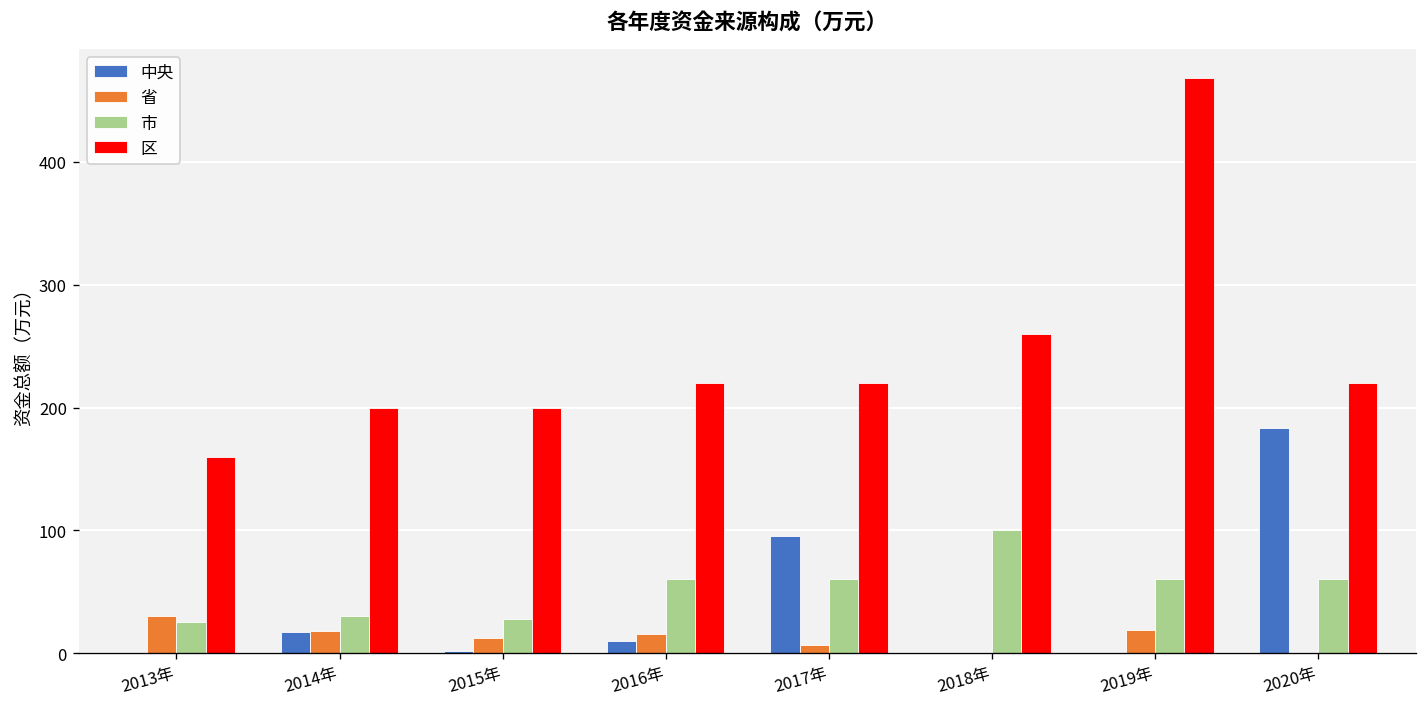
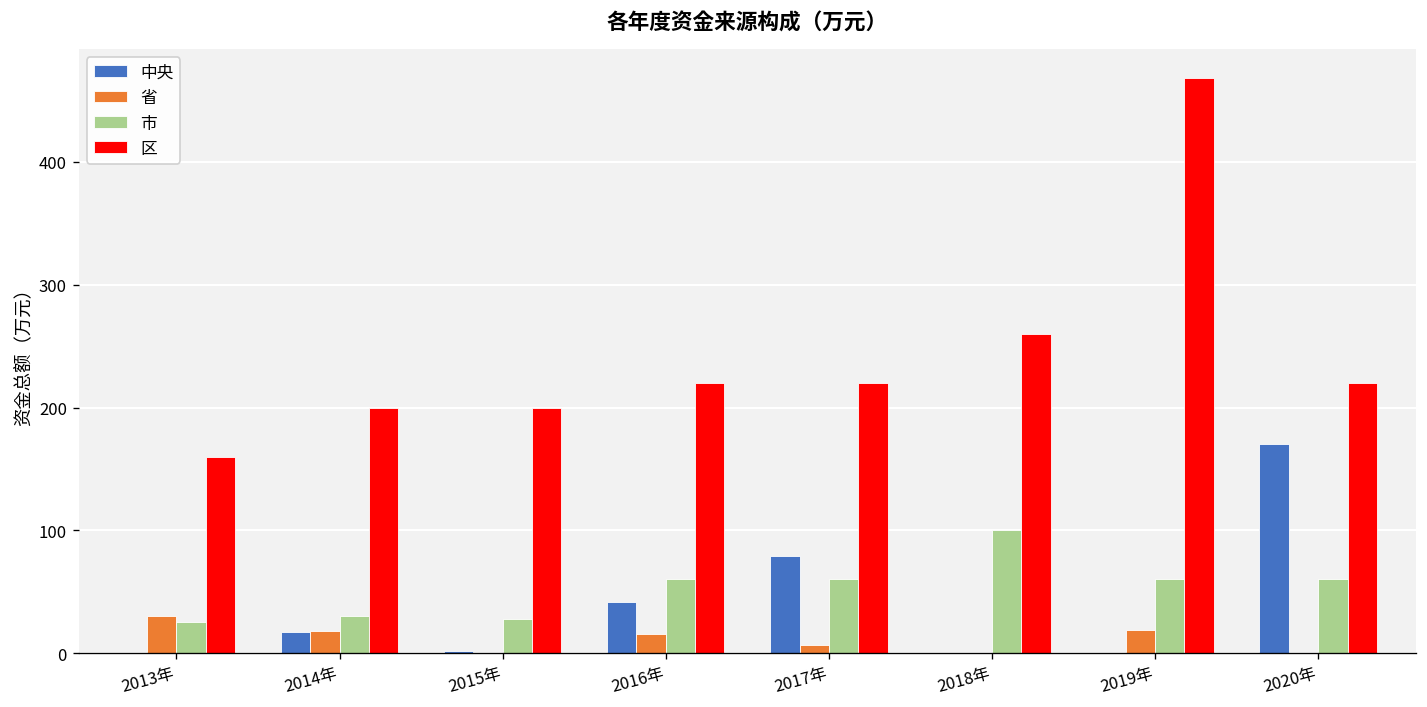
  {
    "中央": {
      "2013年": 0,
      "2014年": 17,
-     "2016年": 10,
-     "2017年": 95,
+     "2016年": 42,
+     "2017年": 79,
      "2018年": 0,
      "2019年": 0,
-     "2020年": 183
+     "2020年": 170
    },
    "省": {
      "2013年": 30,
      "2014年": 18,
-     "2015年": 12,
+     "2015年": 0,
      "2016年": 16,
      "2017年": 7,
      "2018年": 0,
      "2019年": 19,
      "2020年": 0
    },
    "市": {
      "2013年": 25,
      "2014年": 30,
      "2015年": 28,
      "2016年": 60,
      "2017年": 60,
      "2018年": 100,
      "2019年": 60,
      "2020年": 60
    },
    "区": {
      "2013年": 160,
      "2014年": 200,
      "2015年": 200,
      "2016年": 220,
      "2017年": 220,
      "2018年": 260,
      "2019年": 469,
      "2020年": 220
    }
  }
